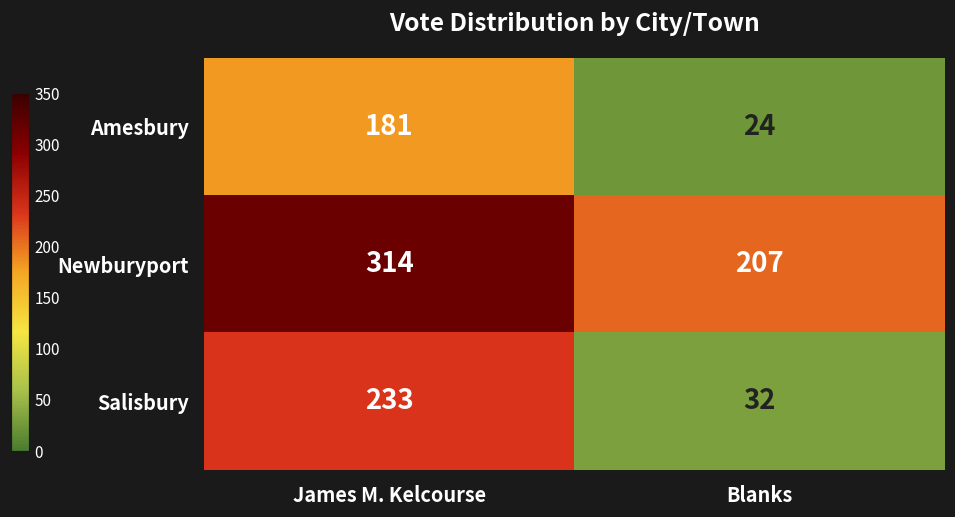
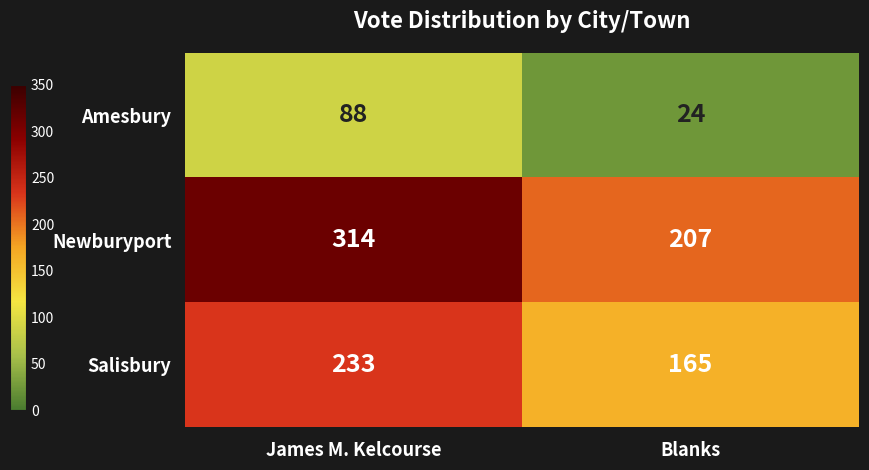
  {
    "Amesbury": {
-     "James M. Kelcourse": 181,
+     "James M. Kelcourse": 88,
      "Blanks": 24
    },
    "Newburyport": {
      "James M. Kelcourse": 314,
      "Blanks": 207
    },
    "Salisbury": {
      "James M. Kelcourse": 233,
-     "Blanks": 32
+     "Blanks": 165
    }
  }
